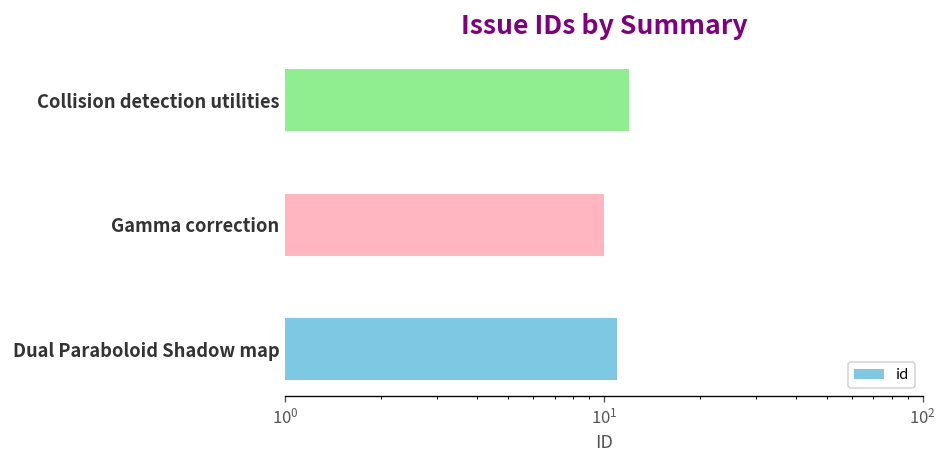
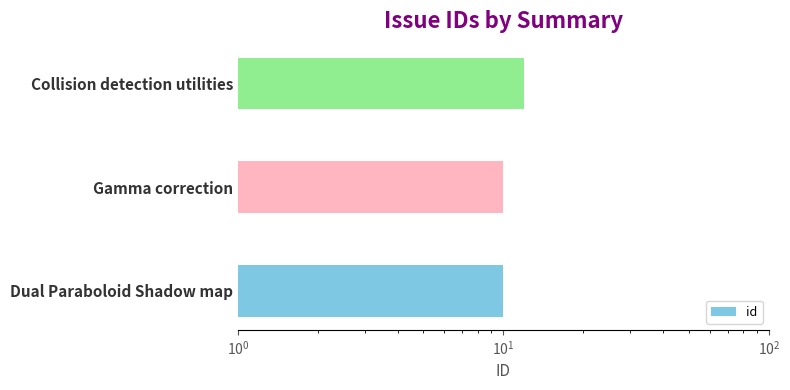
  {
    "Collision detection utilities": 12,
    "Gamma correction": 10,
-   "Dual Paraboloid Shadow map": 11
+   "Dual Paraboloid Shadow map": 10
  }
